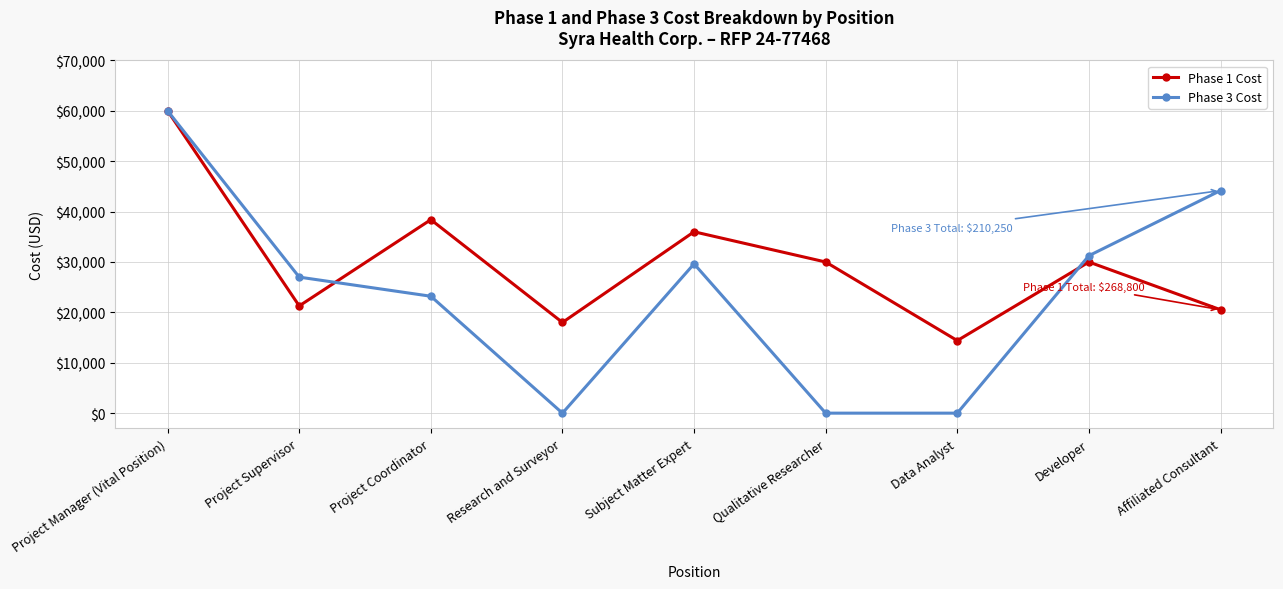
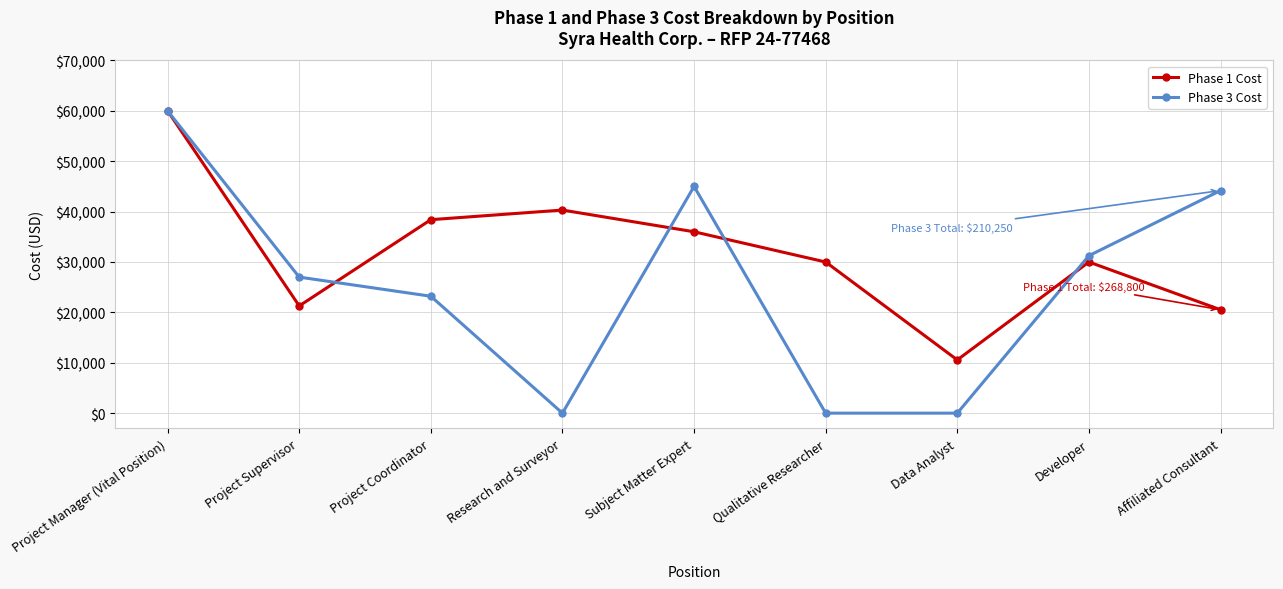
  {
    "Phase 1 Cost": {
      "Project Supervisor": "$21,000",
      "Project Coordinator": "$38,000",
-     "Research and Surveyor": "$18,000",
+     "Research and Surveyor": "$40,000",
      "Subject Matter Expert": "$36,000",
      "Qualitative Researcher": "$30,000",
-     "Data Analyst": "$14,000",
+     "Data Analyst": "$11,000",
      "Developer": "$30,000"
    },
    "Phase 3 Cost": {
      "Project Supervisor": "$27,000",
      "Project Coordinator": "$23,000",
      "Research and Surveyor": "$0",
-     "Subject Matter Expert": "$30,000",
+     "Subject Matter Expert": "$45,000",
      "Qualitative Researcher": "$0",
      "Data Analyst": "$0",
      "Developer": "$31,000"
    }
  }
